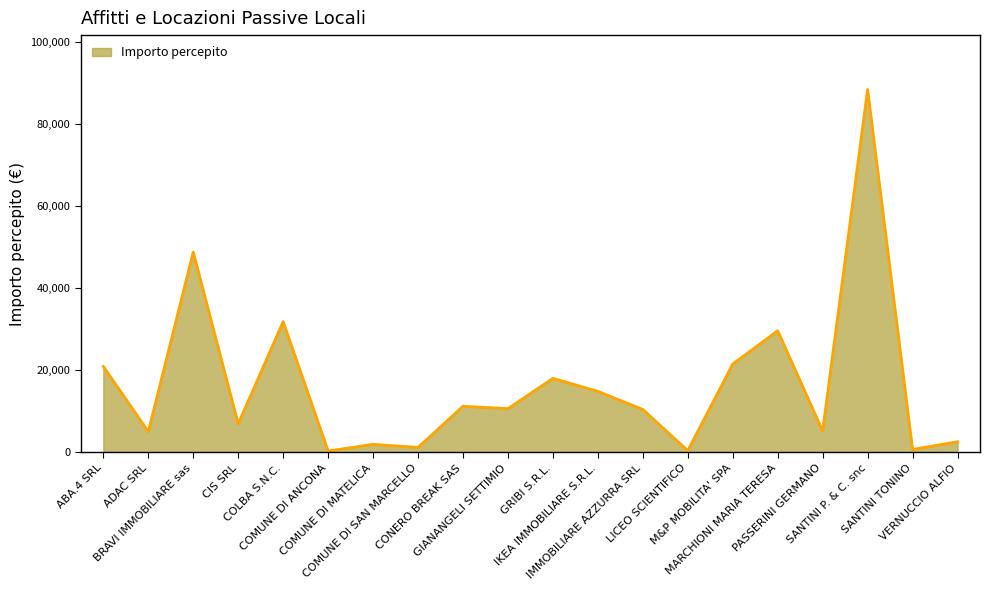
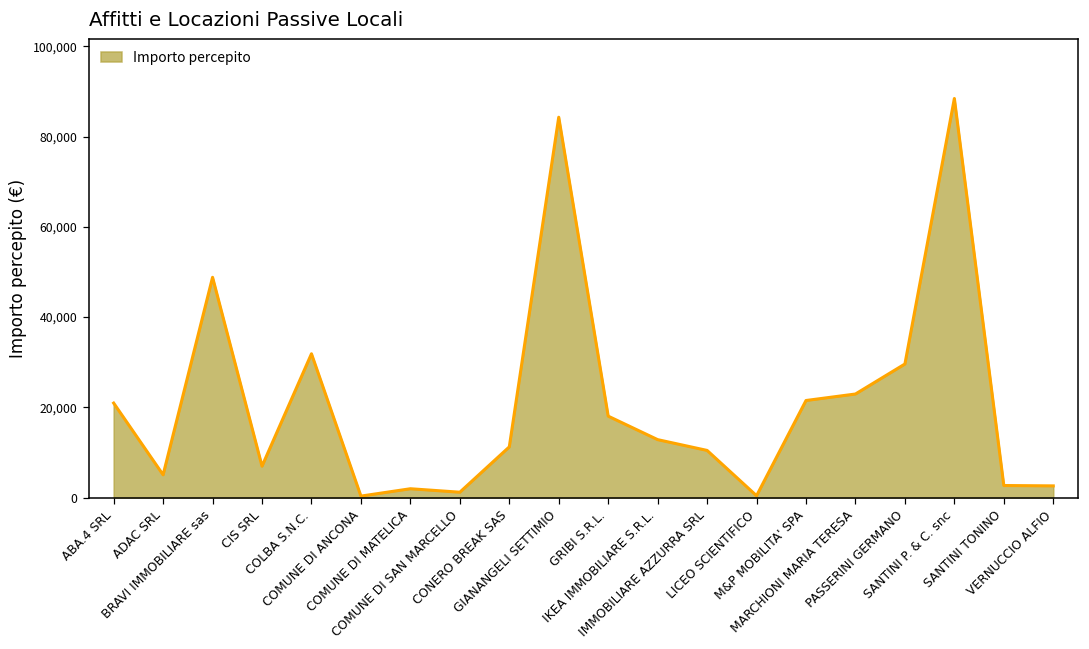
  {
    "ABA.4 SRL": "21,000",
    "ADAC SRL": "5,000",
    "BRAVI IMMOBILIARE sas": "49,000",
    "CIS SRL": "7,000",
    "COLBA S.N.C.": "32,000",
    "COMUNE DI ANCONA": "0",
    "COMUNE DI MATELICA": "2,000",
    "COMUNE DI SAN MARCELLO": "1,000",
    "CONERO BREAK SAS": "11,000",
-   "GIANANGELI SETTIMIO": "11,000",
+   "GIANANGELI SETTIMIO": "84,000",
    "GRIBI S.R.L.": "18,000",
-   "IKEA IMMOBILIARE S.R.L.": "15,000",
+   "IKEA IMMOBILIARE S.R.L.": "13,000",
    "IMMOBILIARE AZZURRA SRL": "10,000",
    "LICEO SCIENTIFICO": "0",
    "M&P MOBILITA' SPA": "22,000",
-   "MARCHIONI MARIA TERESA": "30,000",
-   "PASSERINI GERMANO": "5,000",
+   "MARCHIONI MARIA TERESA": "23,000",
+   "PASSERINI GERMANO": "30,000",
    "SANTINI P. & C. snc": "88,000",
-   "SANTINI TONINO": "1,000",
+   "SANTINI TONINO": "3,000",
    "VERNUCCIO ALFIO": "3,000"
  }
